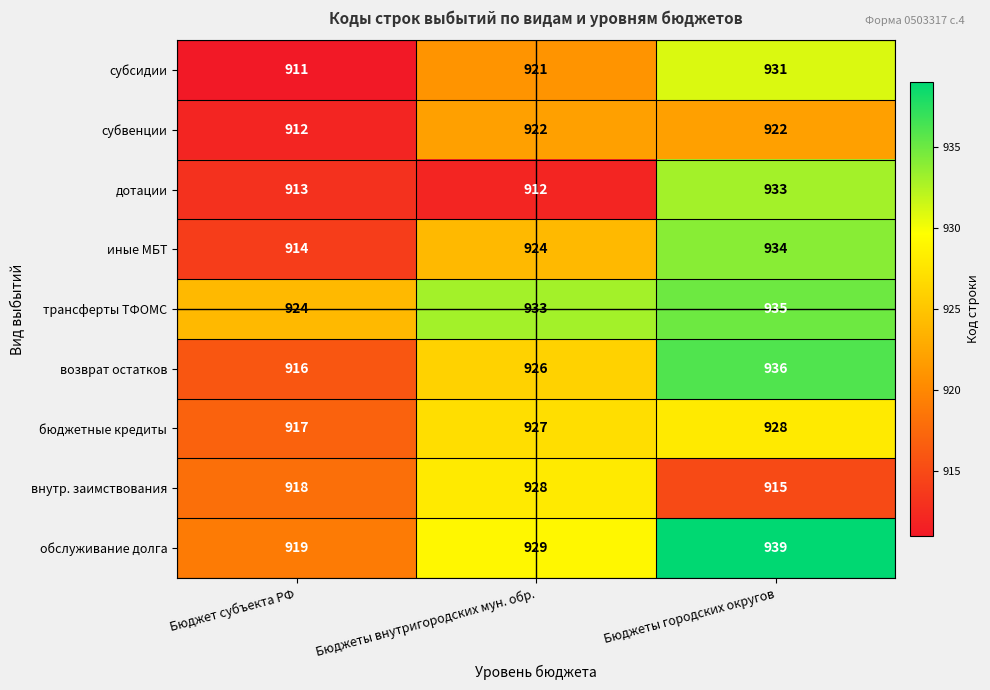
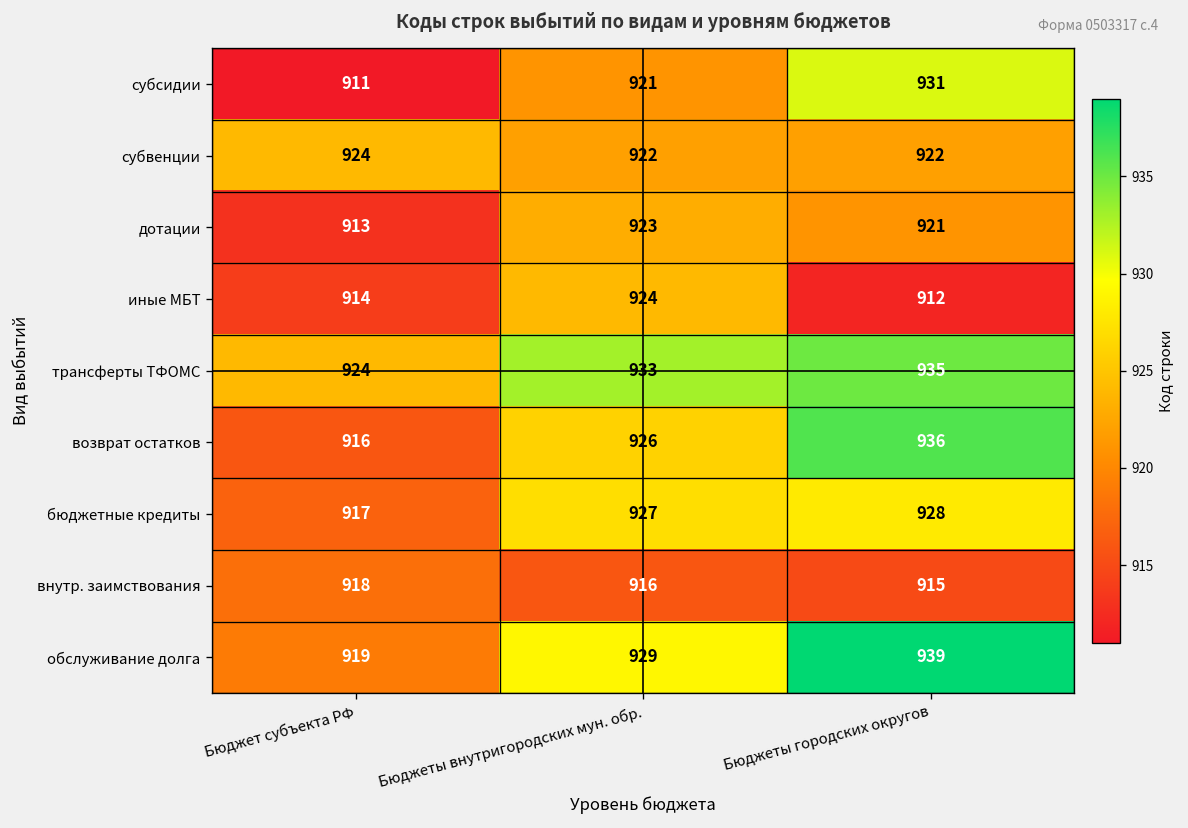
  {
    "субсидии": {
      "Бюджет субъекта РФ": 911,
      "Бюджеты внутригородских мун. обр.": 921,
      "Бюджеты городских округов": 931
    },
    "субвенции": {
-     "Бюджет субъекта РФ": 912,
+     "Бюджет субъекта РФ": 924,
      "Бюджеты внутригородских мун. обр.": 922,
      "Бюджеты городских округов": 922
    },
    "дотации": {
      "Бюджет субъекта РФ": 913,
-     "Бюджеты внутригородских мун. обр.": 912,
-     "Бюджеты городских округов": 933
+     "Бюджеты внутригородских мун. обр.": 923,
+     "Бюджеты городских округов": 921
    },
    "иные МБТ": {
      "Бюджет субъекта РФ": 914,
      "Бюджеты внутригородских мун. обр.": 924,
-     "Бюджеты городских округов": 934
+     "Бюджеты городских округов": 912
    },
    "трансферты ТФОМС": {
      "Бюджет субъекта РФ": 924,
      "Бюджеты внутригородских мун. обр.": 933,
      "Бюджеты городских округов": 935
    },
    "возврат остатков": {
      "Бюджет субъекта РФ": 916,
      "Бюджеты внутригородских мун. обр.": 926,
      "Бюджеты городских округов": 936
    },
    "бюджетные кредиты": {
      "Бюджет субъекта РФ": 917,
      "Бюджеты внутригородских мун. обр.": 927,
      "Бюджеты городских округов": 928
    },
    "внутр. заимствования": {
      "Бюджет субъекта РФ": 918,
-     "Бюджеты внутригородских мун. обр.": 928,
+     "Бюджеты внутригородских мун. обр.": 916,
      "Бюджеты городских округов": 915
    },
    "обслуживание долга": {
      "Бюджет субъекта РФ": 919,
      "Бюджеты внутригородских мун. обр.": 929,
      "Бюджеты городских округов": 939
    }
  }
